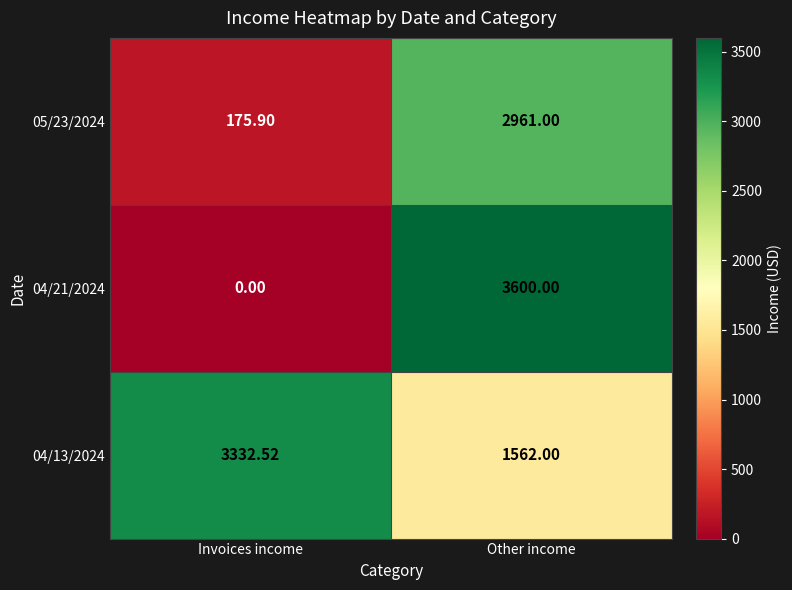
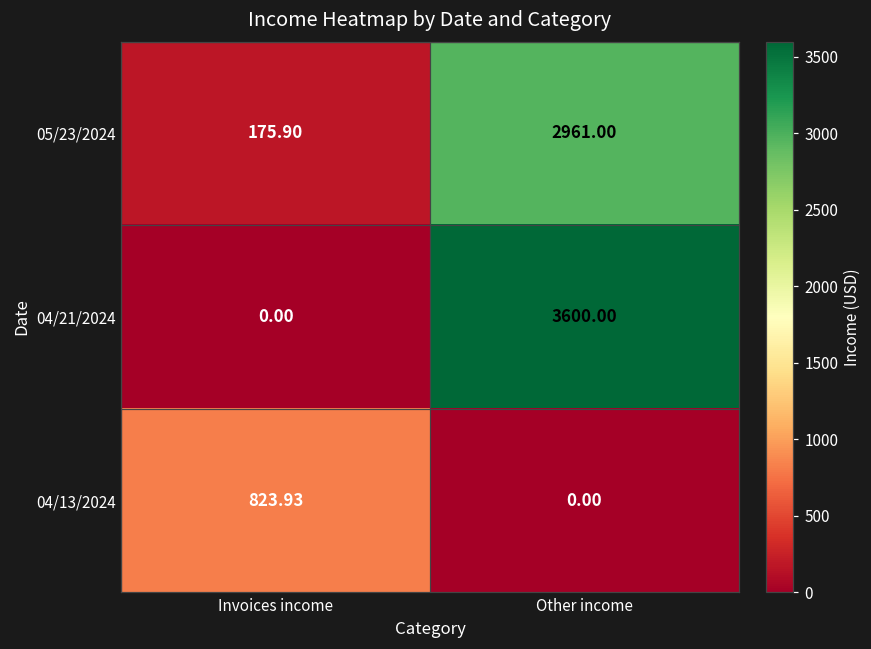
  {
    "05/23/2024": {
      "Invoices income": 175.90,
      "Other income": 2961.00
    },
    "04/21/2024": {
      "Invoices income": 0.00,
      "Other income": 3600.00
    },
    "04/13/2024": {
-     "Invoices income": 3332.52,
-     "Other income": 1562.00
+     "Invoices income": 823.93,
+     "Other income": 0.00
    }
  }
